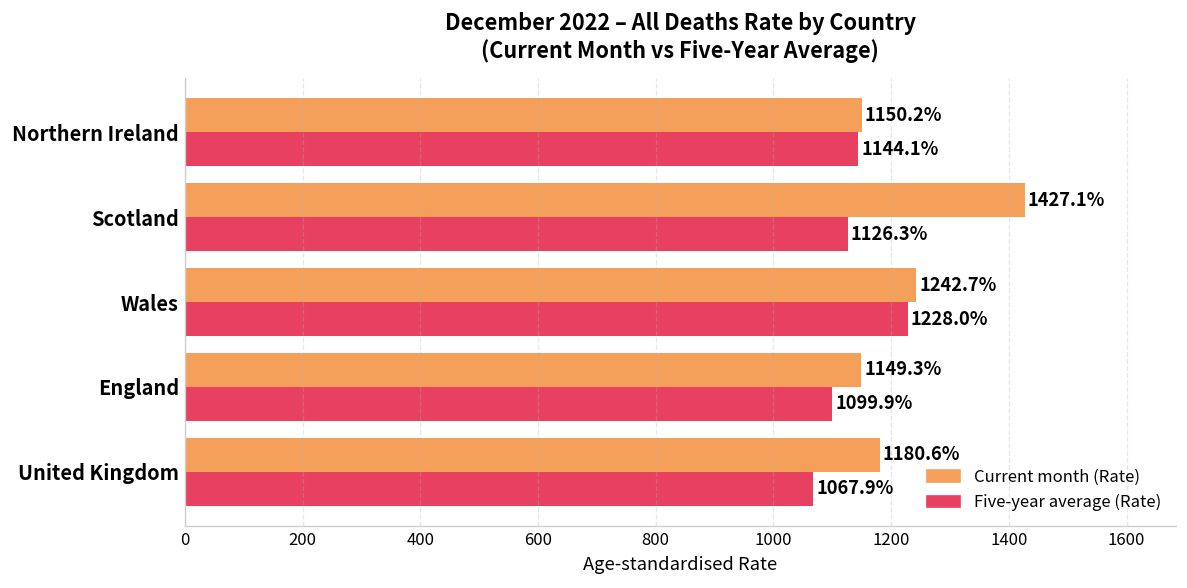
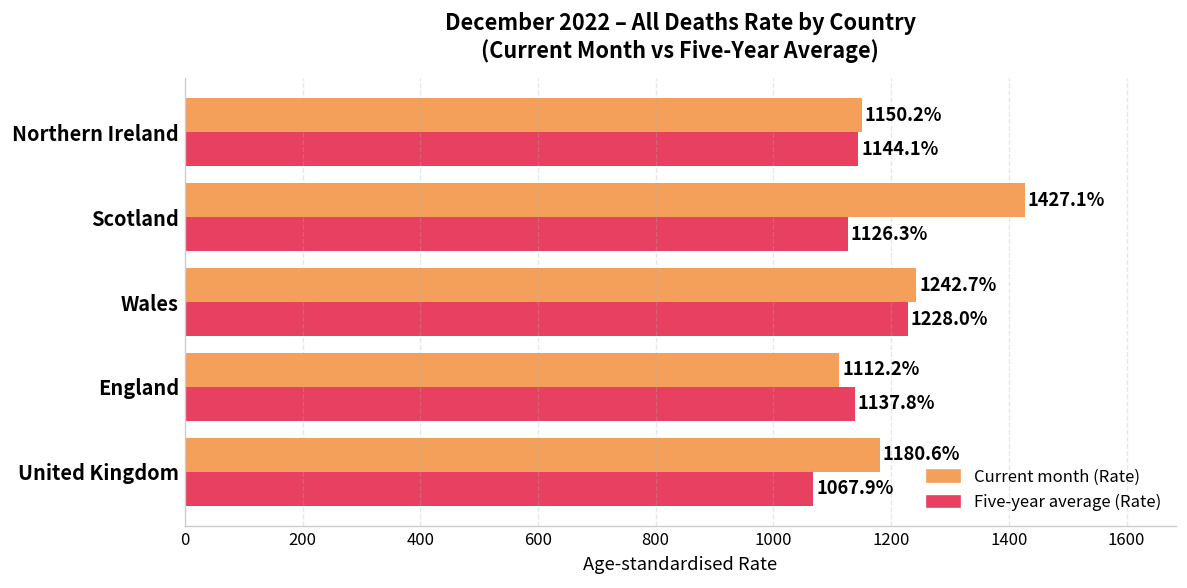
  {
    "Current month (Rate)": {
      "Northern Ireland": "1150.2%",
      "Scotland": "1427.1%",
      "Wales": "1242.7%",
-     "England": "1149.3%",
+     "England": "1112.2%",
      "United Kingdom": "1180.6%"
    },
    "Five-year average (Rate)": {
      "Northern Ireland": "1144.1%",
      "Scotland": "1126.3%",
      "Wales": "1228.0%",
-     "England": "1099.9%",
+     "England": "1137.8%",
      "United Kingdom": "1067.9%"
    }
  }
